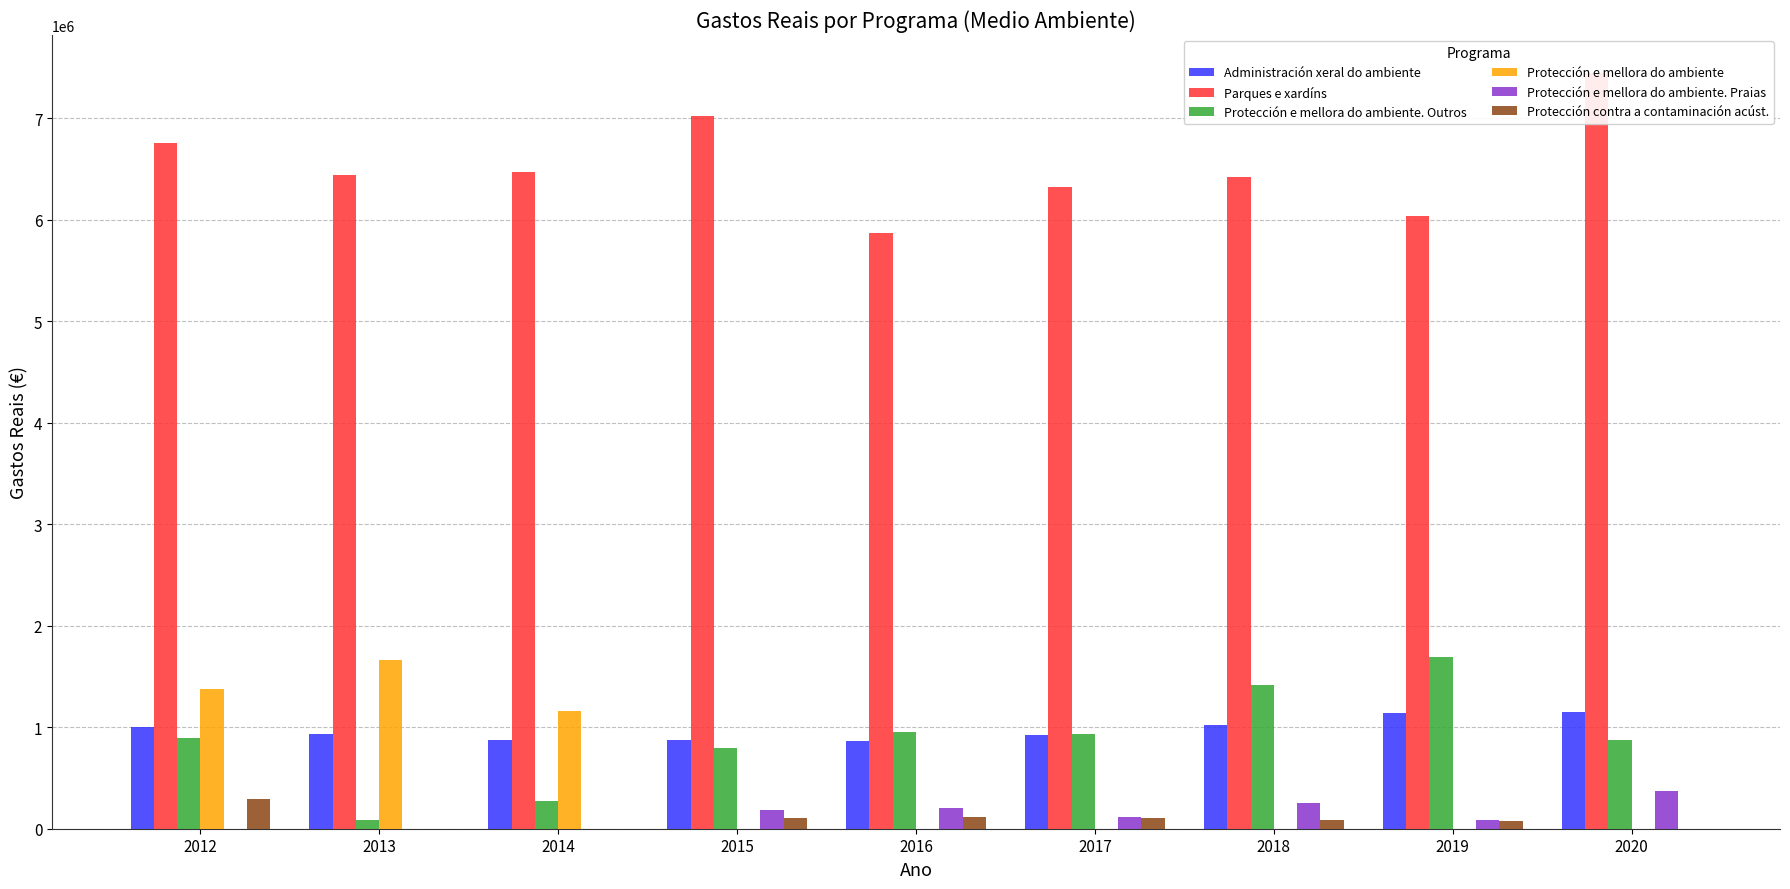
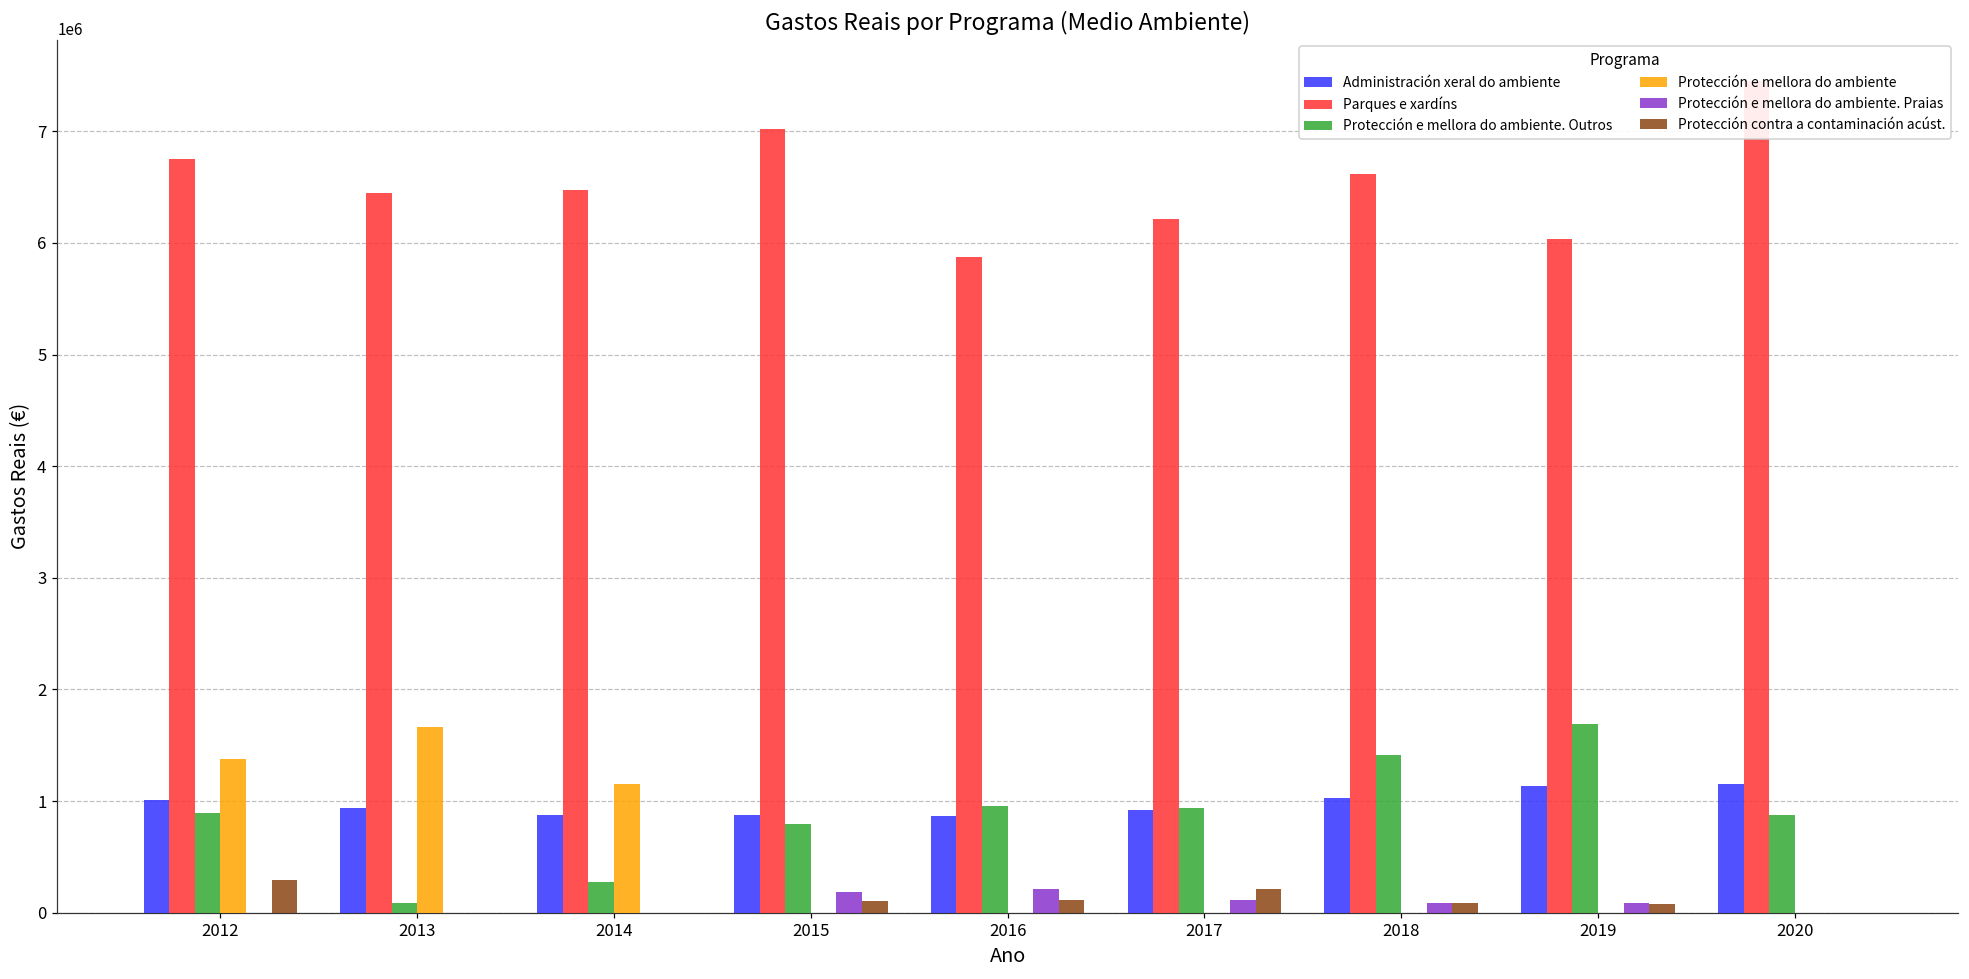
  {
    "Administración xeral do ambiente": {
      "2012": 1010000,
      "2013": 940000,
      "2014": 870000,
      "2015": 870000,
      "2016": 860000,
      "2017": 920000,
      "2018": 1020000,
      "2019": 1140000,
      "2020": 1150000
    },
    "Parques e xardíns": {
      "2012": 6760000,
      "2013": 6440000,
      "2014": 6470000,
      "2015": 7020000,
      "2016": 5870000,
-     "2017": 6320000,
-     "2018": 6420000,
+     "2017": 6210000,
+     "2018": 6620000,
      "2019": 6040000
    },
    "Protección e mellora do ambiente. Outros": {
      "2012": 890000,
      "2013": 90000,
      "2014": 270000,
      "2015": 790000,
      "2016": 950000,
      "2017": 930000,
      "2018": 1410000,
      "2019": 1690000,
      "2020": 870000
    },
    "Protección e mellora do ambiente": {
      "2012": 1370000,
      "2013": 1660000,
      "2014": 1160000,
      "2015": 0,
      "2016": 0,
      "2017": 0,
      "2018": 0,
      "2019": 0,
      "2020": 0
    },
    "Protección e mellora do ambiente. Praias": {
      "2012": 0,
      "2013": 0,
      "2014": 0,
      "2015": 180000,
      "2016": 210000,
      "2017": 110000,
-     "2018": 260000,
+     "2018": 90000,
      "2019": 80000,
-     "2020": 370000
+     "2020": 0
    },
    "Protección contra a contaminación acúst.": {
      "2012": 290000,
      "2013": 0,
      "2014": 0,
      "2015": 100000,
      "2016": 110000,
-     "2017": 100000,
+     "2017": 220000,
      "2018": 80000,
      "2019": 80000,
      "2020": 0
    }
  }
